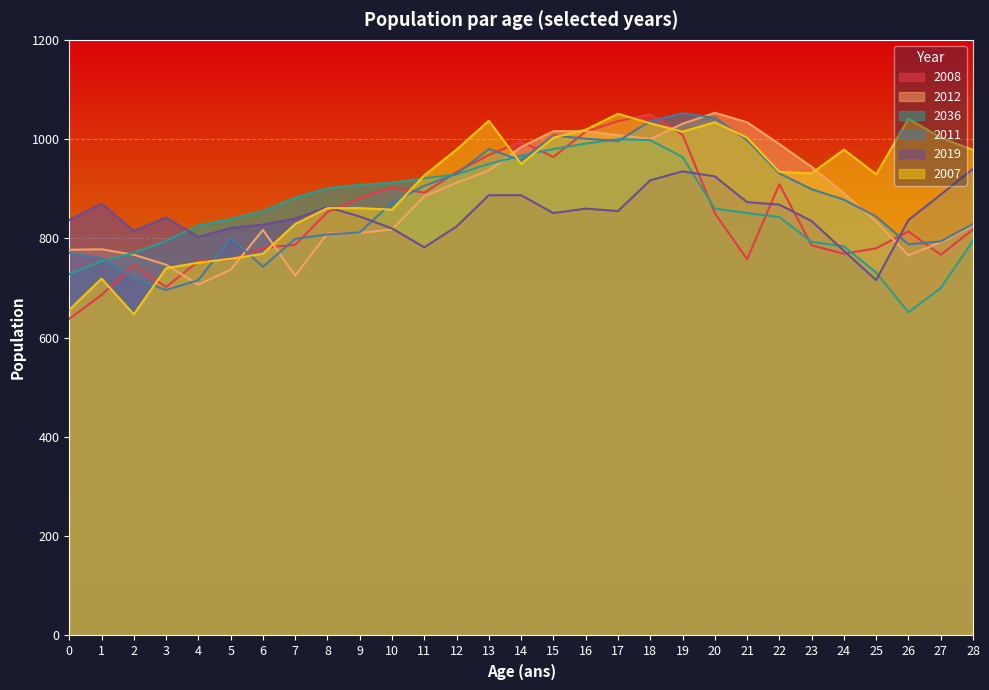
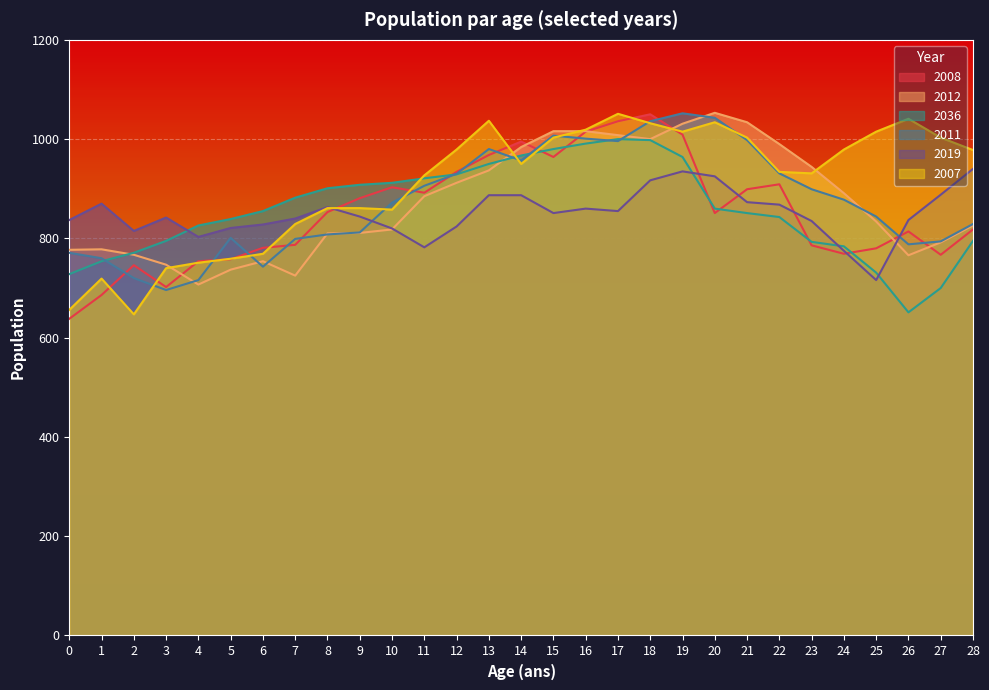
  {
    "2008": {
      "0": 640,
      "1": 690,
      "2": 750,
      "3": 700,
      "6": 780,
      "7": 790,
      "8": 850,
      "9": 880,
      "10": 900,
      "11": 890,
      "13": 970,
      "14": 1000,
      "15": 960,
      "17": 1040,
      "18": 1050,
      "19": 1010,
      "20": 850,
-     "21": 760,
+     "21": 900,
      "22": 910,
      "23": 790,
      "24": 770,
      "25": 780,
      "26": 810,
      "27": 770,
      "28": 820
    },
    "2012": {
      "0": 780,
      "1": 780,
      "3": 750,
      "4": 710,
      "5": 740,
-     "6": 820,
+     "6": 750,
      "7": 730,
      "11": 890,
      "12": 910,
      "13": 940,
      "14": 980,
      "15": 1020,
      "17": 1010,
      "19": 1030,
      "20": 1050,
      "21": 1030,
      "22": 990,
      "23": 940,
      "24": 890,
      "25": 830,
      "26": 770
    },
    "2007": {
      "0": 660,
      "1": 720,
      "2": 650,
      "3": 740,
      "6": 770,
      "7": 830,
      "9": 860,
      "10": 860,
      "11": 930,
      "12": 980,
      "13": 1040,
      "14": 950,
      "17": 1050,
      "19": 1020,
      "20": 1030,
      "23": 930,
      "24": 980,
-     "25": 930,
+     "25": 1020,
      "28": 980
    }
  }
